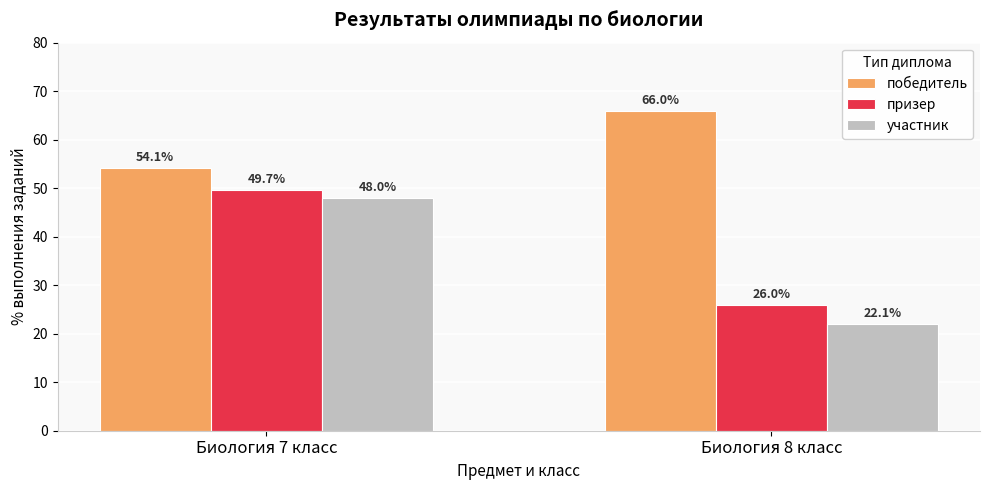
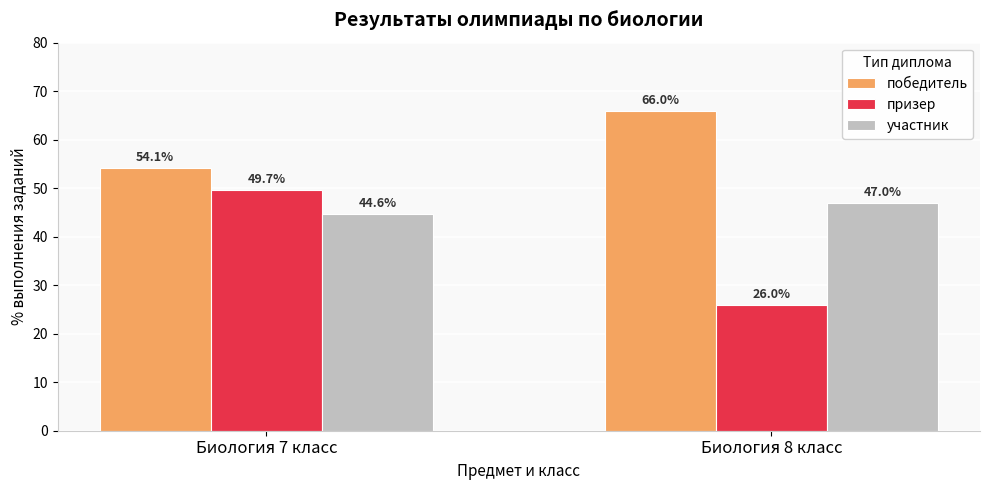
  {
    "победитель": {
      "Биология 7 класс": "54.1%",
      "Биология 8 класс": "66.0%"
    },
    "призер": {
      "Биология 7 класс": "49.7%",
      "Биология 8 класс": "26.0%"
    },
    "участник": {
-     "Биология 7 класс": "48.0%",
-     "Биология 8 класс": "22.1%"
+     "Биология 7 класс": "44.6%",
+     "Биология 8 класс": "47.0%"
    }
  }
